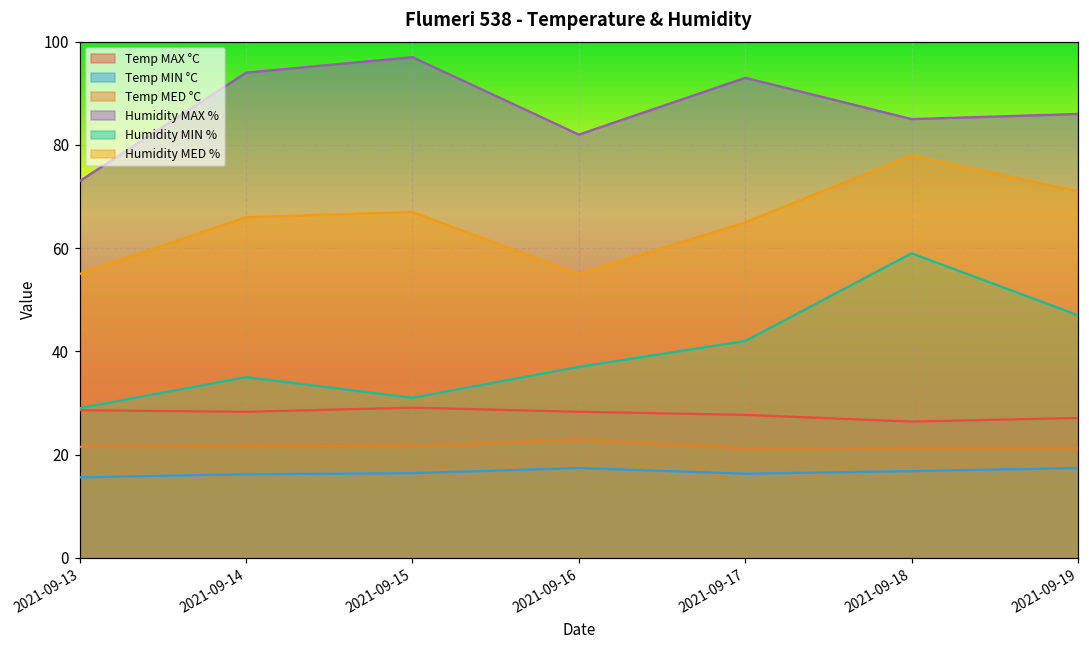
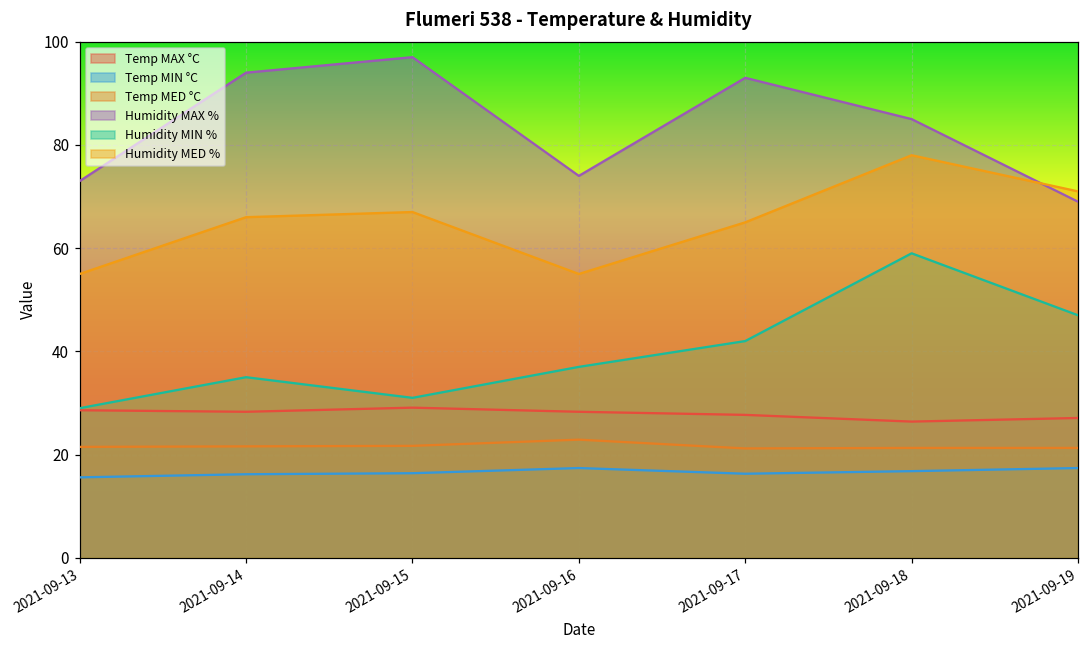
  {
    "Humidity MAX %": {
      "2021-09-13": 73,
      "2021-09-14": 94,
      "2021-09-15": 97,
-     "2021-09-16": 82,
+     "2021-09-16": 74,
      "2021-09-17": 93,
      "2021-09-18": 85,
-     "2021-09-19": 86
+     "2021-09-19": 69
    }
  }
